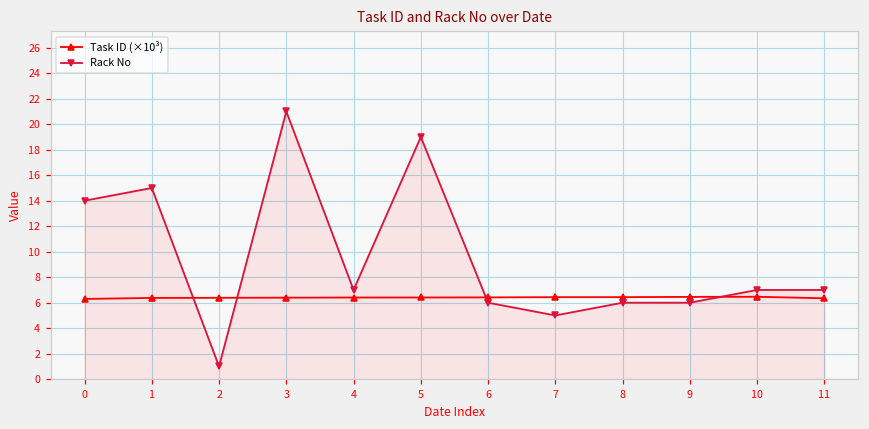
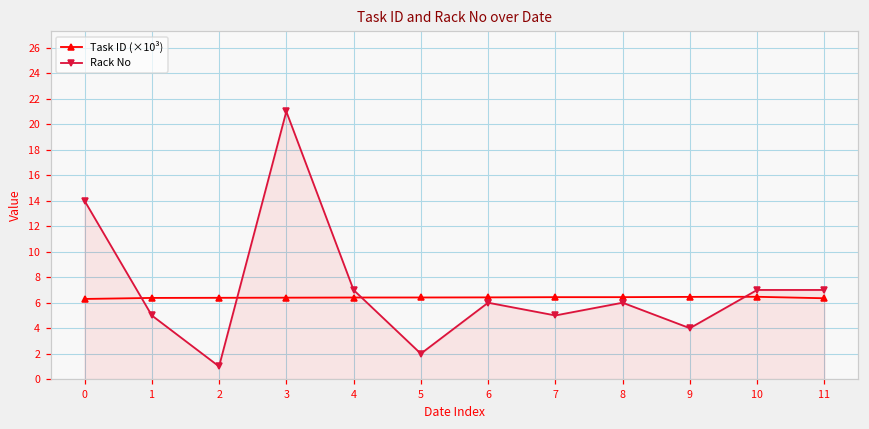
  {
    "Task ID (×10³)": {
      "0": 6.3,
      "1": 6.4,
      "2": 6.4,
      "3": 6.4,
      "4": 6.4,
      "5": 6.4,
      "6": 6.4,
      "7": 6.4,
      "8": 6.4,
      "9": 6.5,
      "10": 6.5,
      "11": 6.3
    },
    "Rack No": {
      "0": 14,
-     "1": 15,
+     "1": 5,
      "2": 1,
      "3": 21,
      "4": 7,
-     "5": 19,
+     "5": 2,
      "6": 6,
      "7": 5,
      "8": 6,
-     "9": 6,
+     "9": 4,
      "10": 7,
      "11": 7
    }
  }
